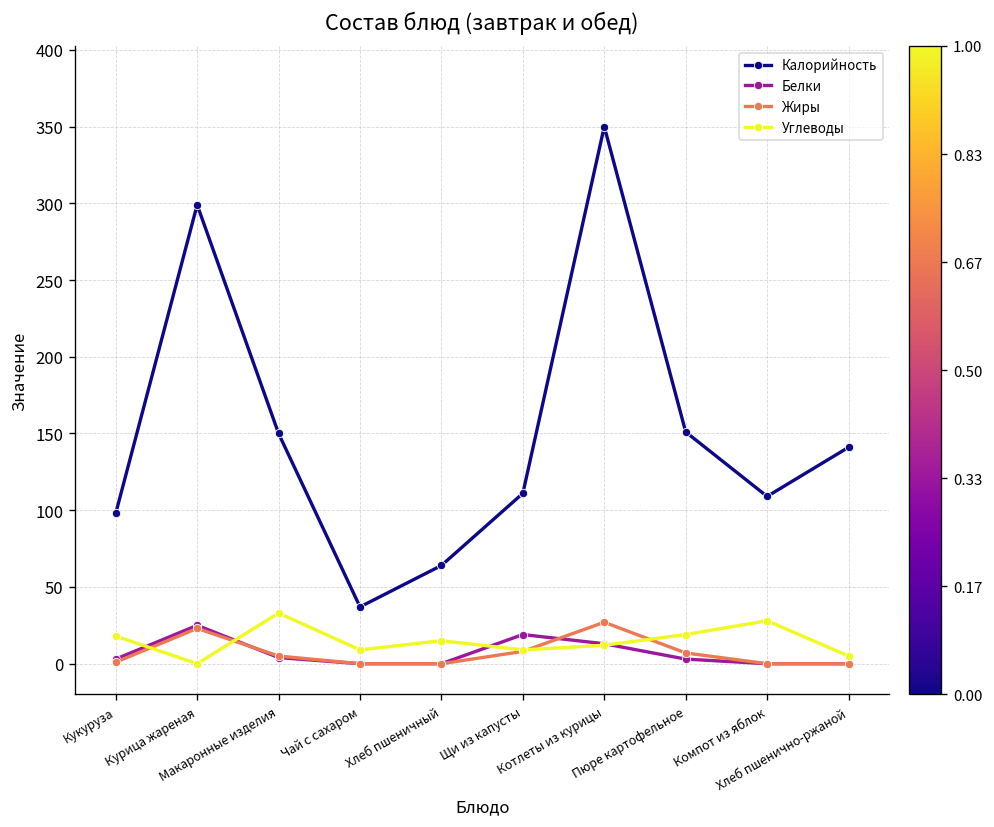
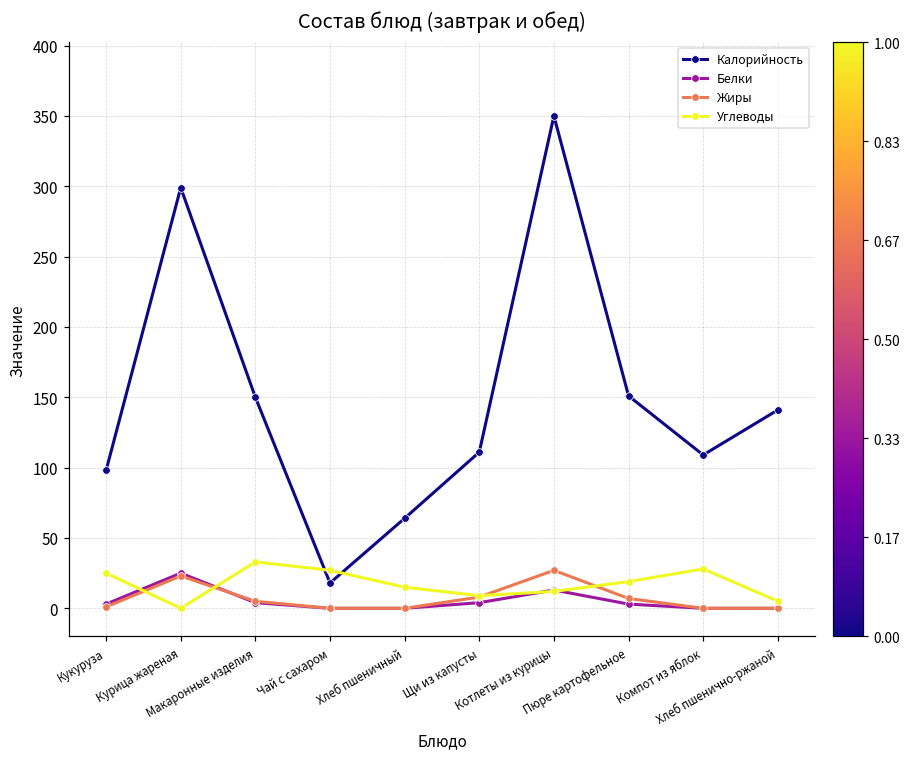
  {
    "Калорийность": {
      "Кукуруза": 98,
      "Курица жареная": 299,
      "Макаронные изделия": 150,
-     "Чай с сахаром": 37,
+     "Чай с сахаром": 18,
      "Хлеб пшеничный": 64,
      "Щи из капусты": 111,
      "Котлеты из курицы": 350,
      "Пюре картофельное": 151,
      "Компот из яблок": 109,
      "Хлеб пшенично-ржаной": 141
    },
    "Белки": {
      "Курица жареная": 25,
-     "Щи из капусты": 19,
+     "Щи из капусты": 4,
      "Пюре картофельное": 3
    },
    "Жиры": {
      "Курица жареная": 23,
      "Котлеты из курицы": 27,
      "Пюре картофельное": 7
    },
    "Углеводы": {
-     "Кукуруза": 18,
+     "Кукуруза": 25,
      "Курица жареная": 0,
      "Макаронные изделия": 33,
-     "Чай с сахаром": 9,
+     "Чай с сахаром": 27,
      "Хлеб пшеничный": 15,
      "Пюре картофельное": 19,
      "Компот из яблок": 28,
      "Хлеб пшенично-ржаной": 5
    }
  }
